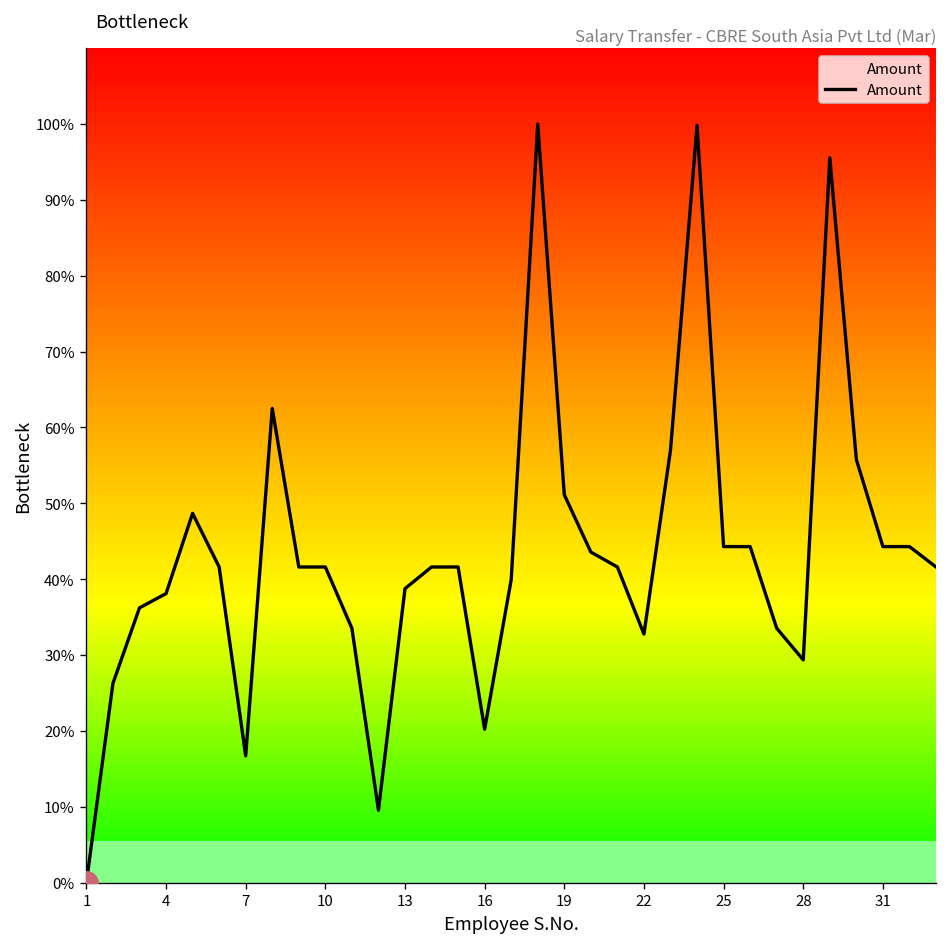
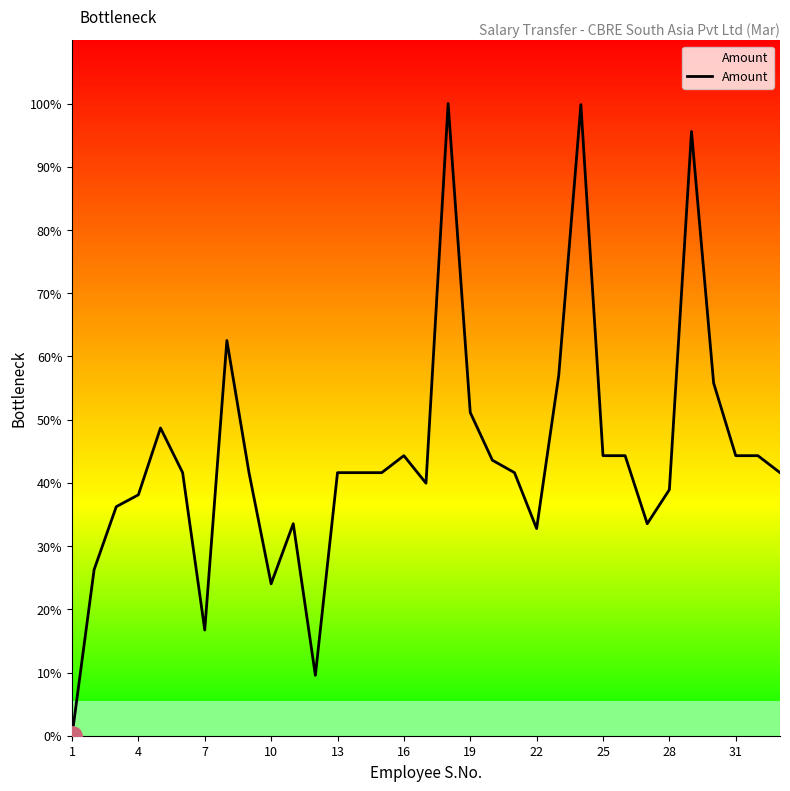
  {
    "Amount": {
      "4": "38%",
      "7": "17%",
-     "10": "42%",
-     "13": "39%",
-     "16": "20%",
+     "10": "24%",
+     "13": "42%",
+     "16": "44%",
      "19": "51%",
      "22": "33%",
      "25": "44%",
-     "28": "29%",
+     "28": "39%",
      "31": "44%"
    }
  }
